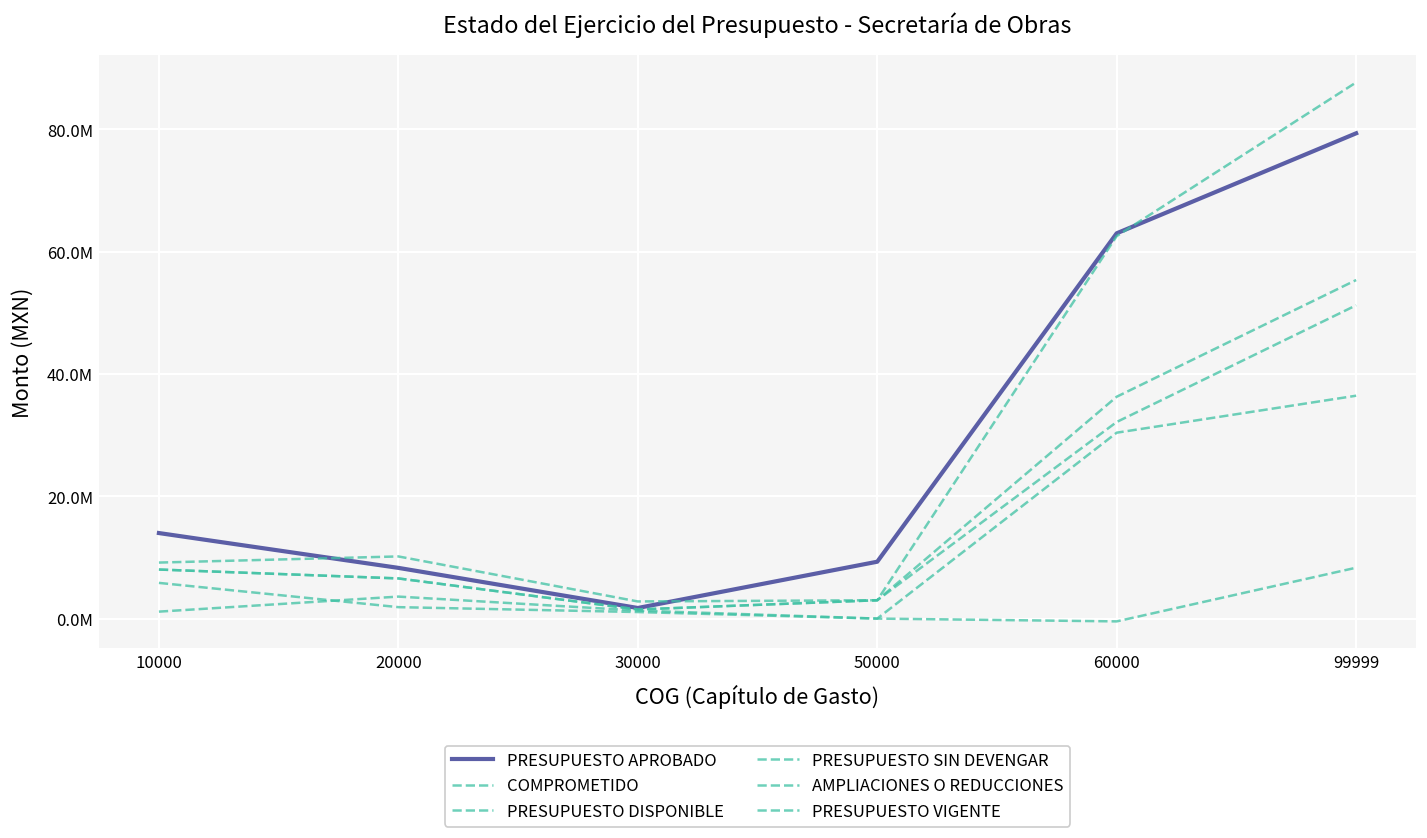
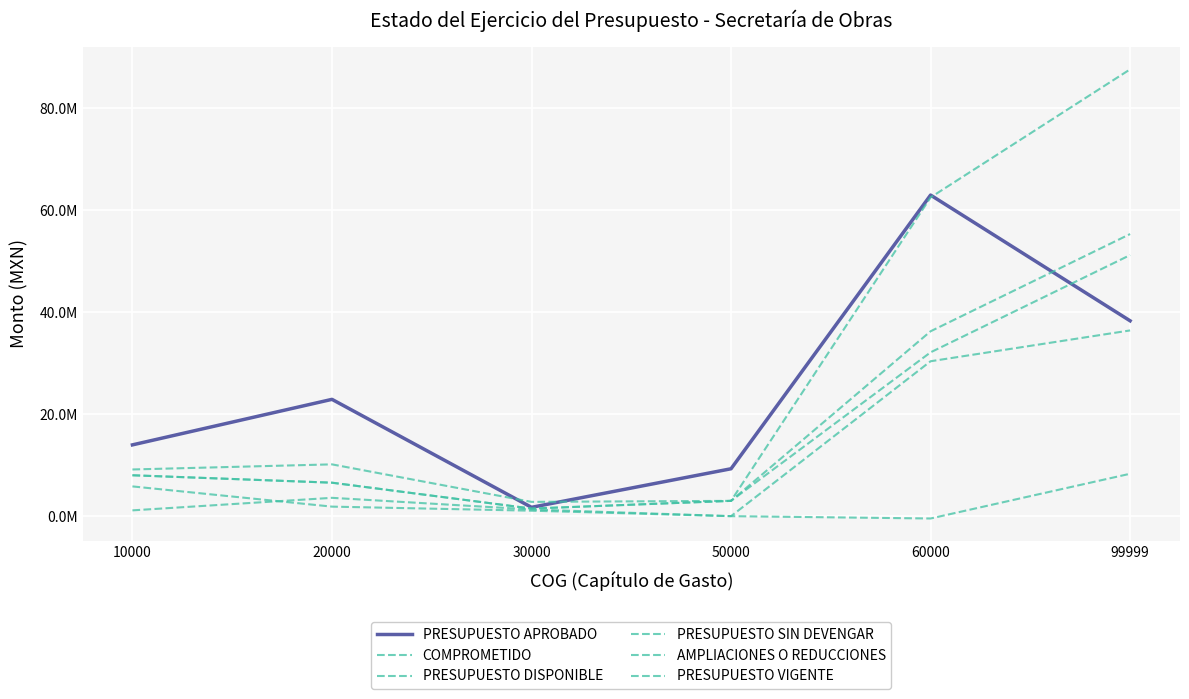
  {
    "PRESUPUESTO APROBADO": {
      "10000": 14000000,
-     "20000": 8000000,
+     "20000": 23000000,
      "50000": 9000000,
-     "99999": 79000000
+     "99999": 38000000
    }
  }
